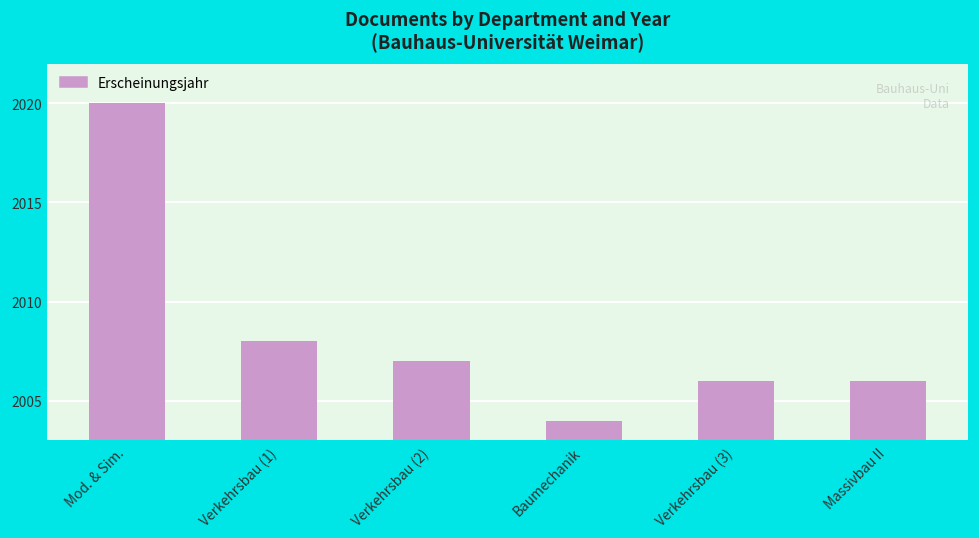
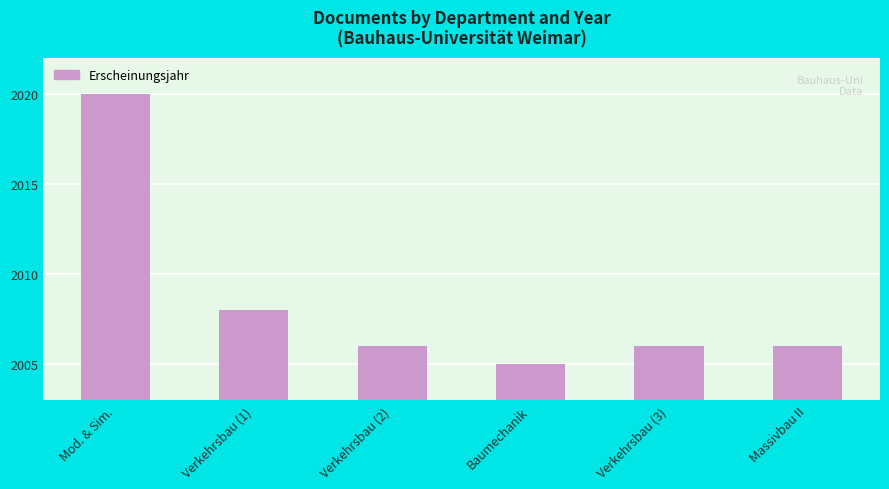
  {
    "Mod. & Sim.": 2020,
    "Verkehrsbau (1)": 2008,
-   "Verkehrsbau (2)": 2007,
-   "Baumechanik": 2004,
+   "Verkehrsbau (2)": 2006,
+   "Baumechanik": 2005,
    "Verkehrsbau (3)": 2006,
    "Massivbau II": 2006
  }
